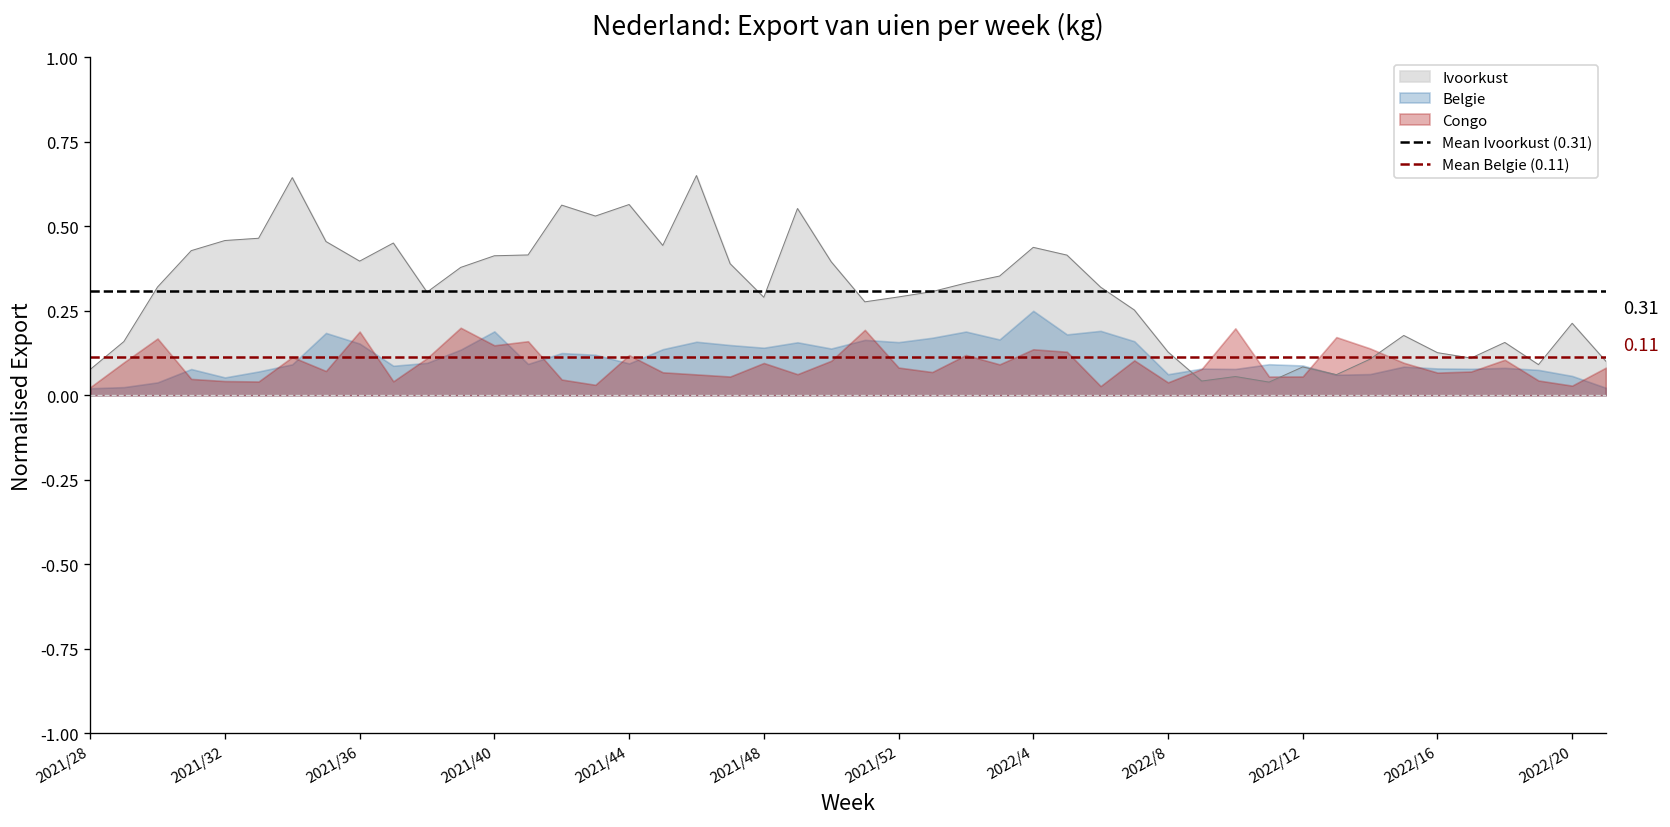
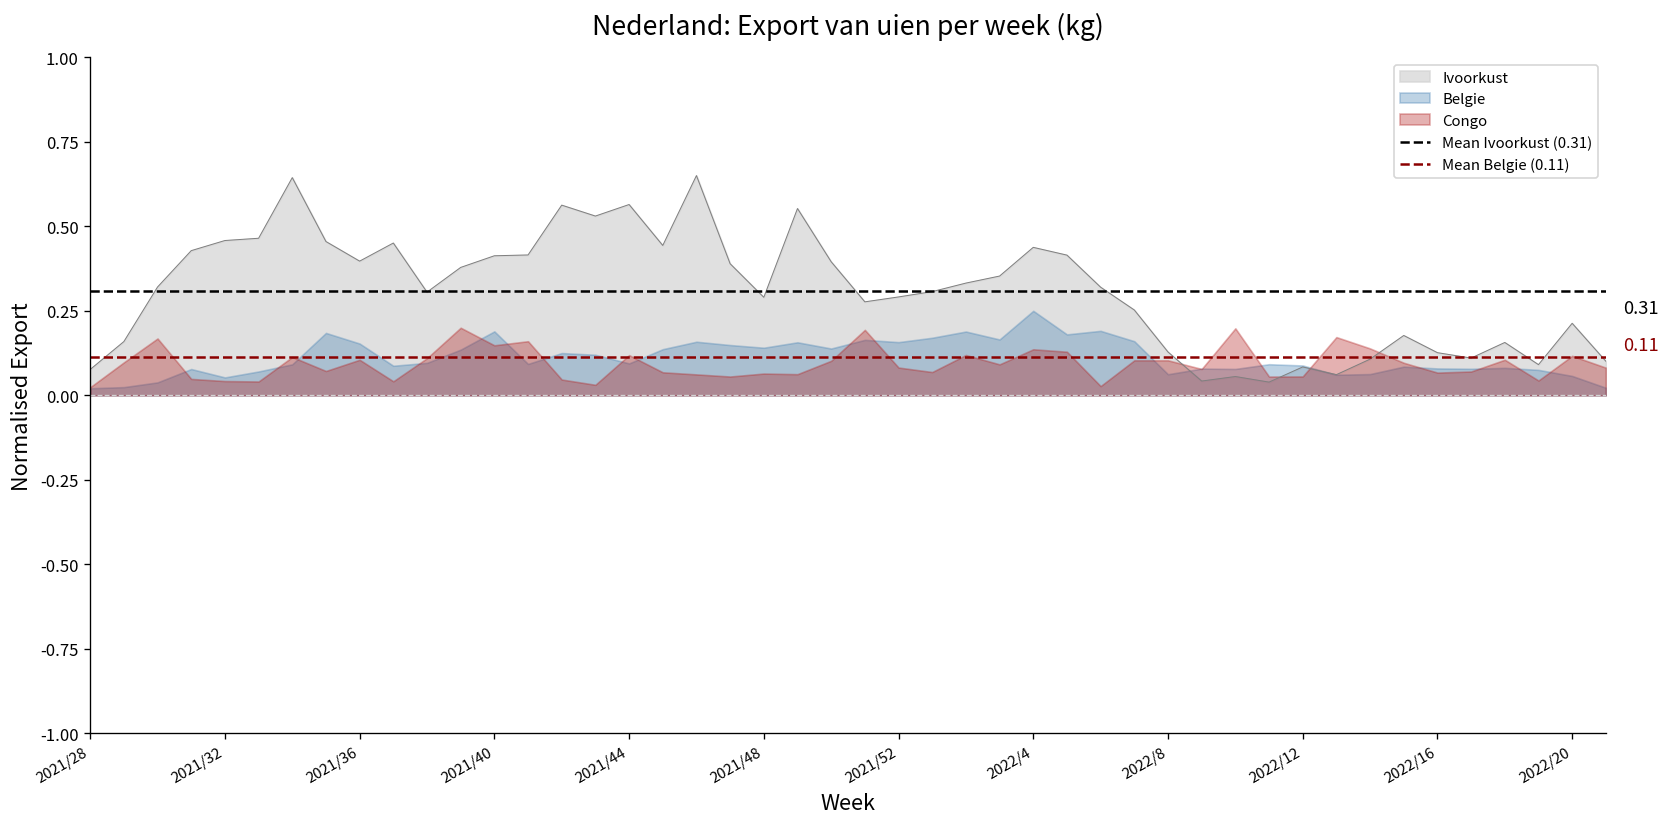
  {
    "Congo": {
      "2021/32": 0.04,
-     "2021/36": 0.19,
+     "2021/36": 0.11,
      "2021/40": 0.15,
      "2021/44": 0.12,
-     "2021/48": 0.10,
+     "2021/48": 0.06,
      "2021/52": 0.08,
      "2022/4": 0.14,
-     "2022/8": 0.04,
+     "2022/8": 0.10,
      "2022/12": 0.06,
      "2022/16": 0.07,
-     "2022/20": 0.03
+     "2022/20": 0.12
    }
  }
